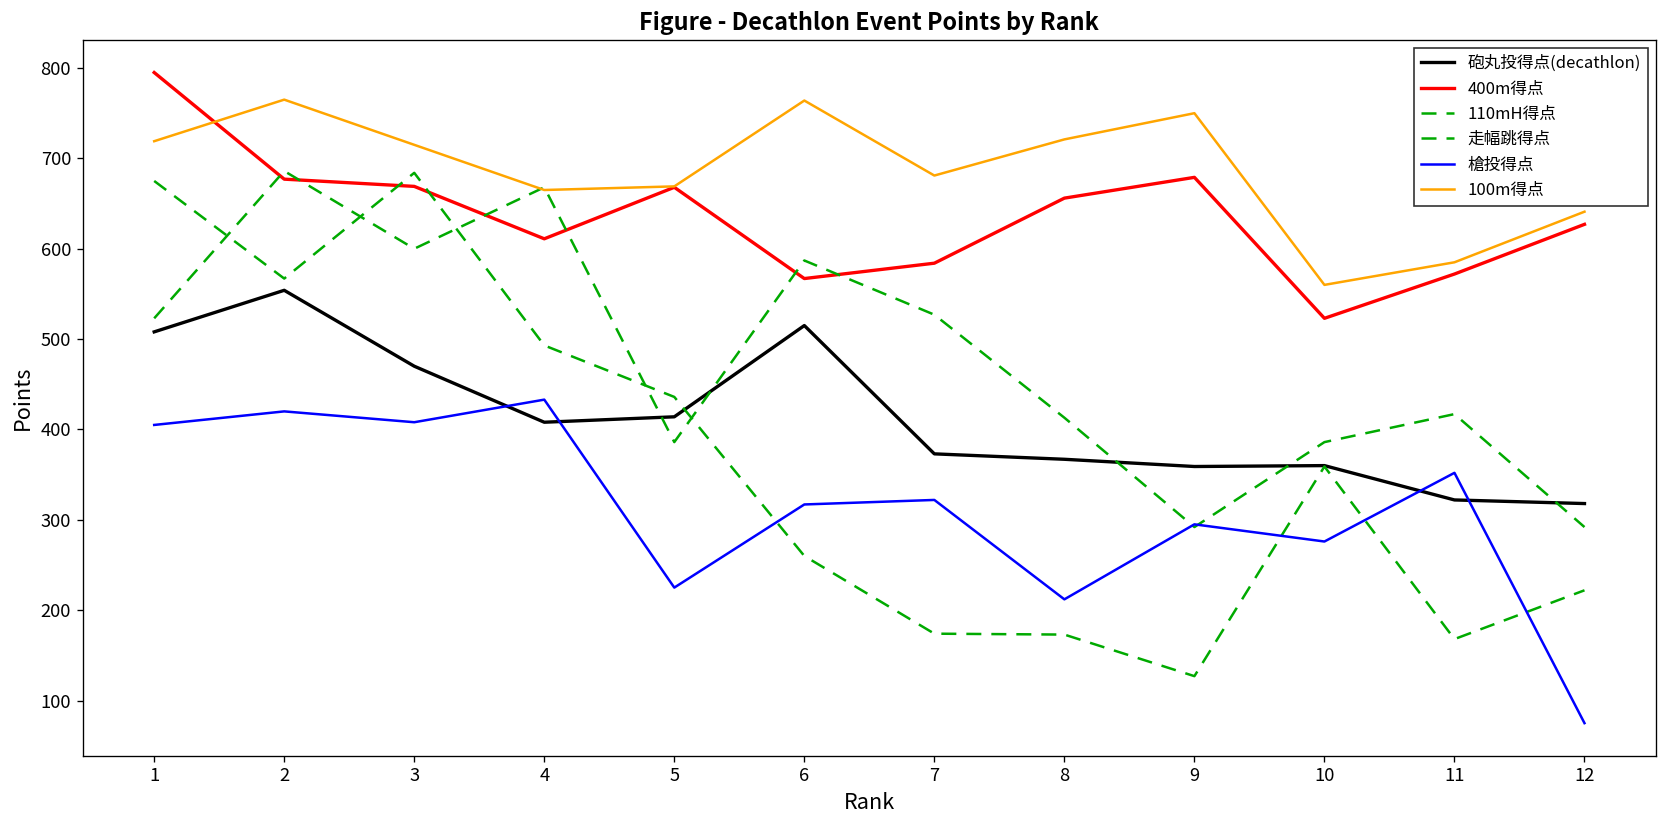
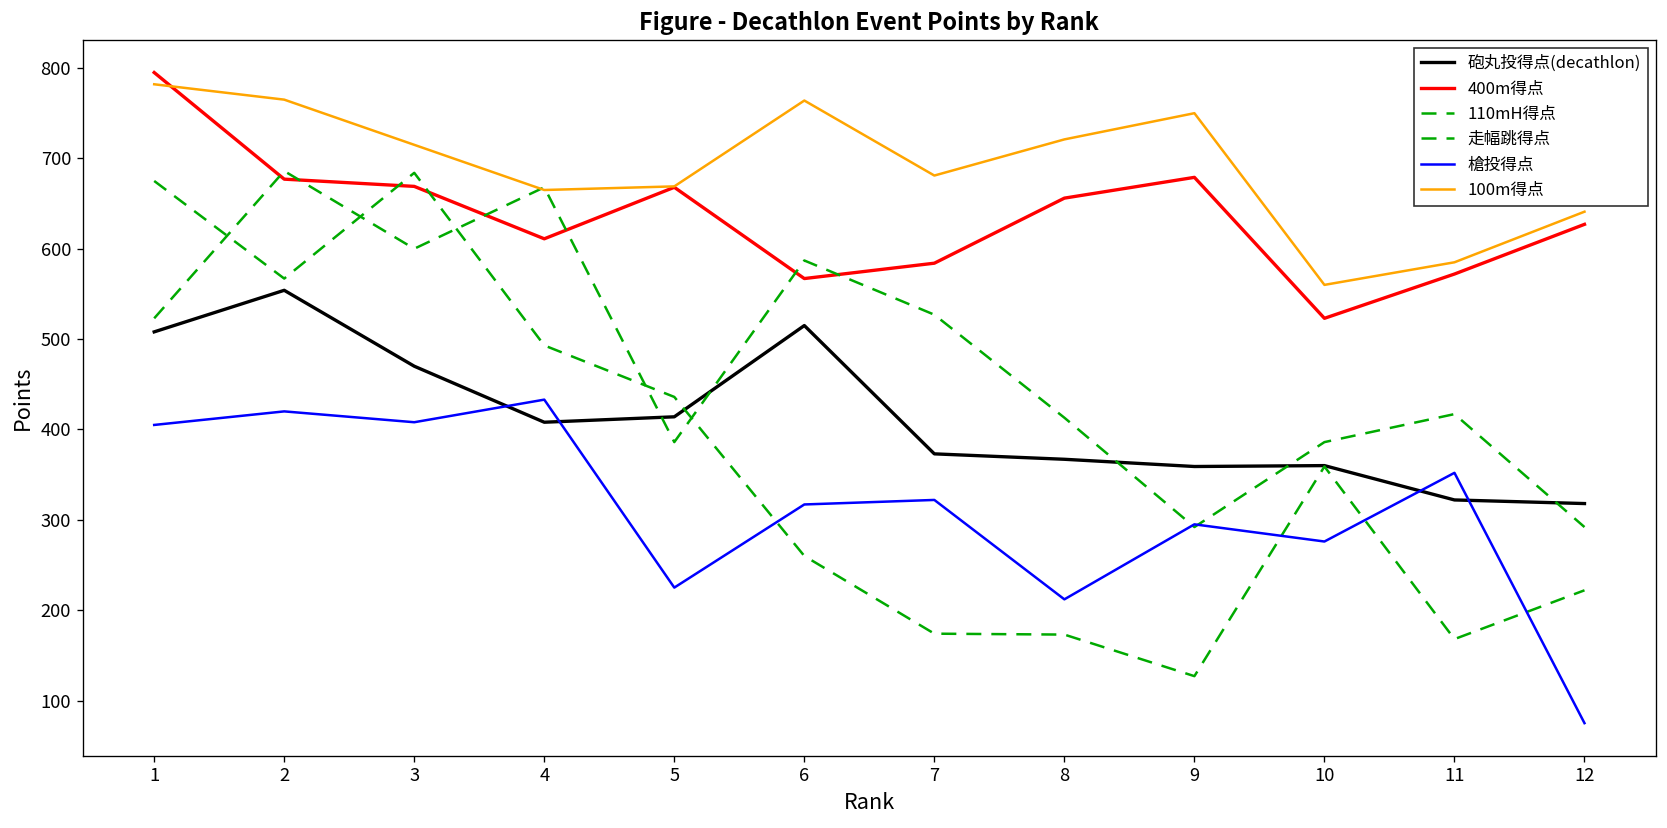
  {
    "砲丸投得点(decathlon)": {
      "1": 510,
      "2": 550,
      "3": 470,
      "4": 410,
      "5": 410,
      "6": 520,
      "7": 370,
      "8": 370,
      "9": 360,
      "11": 320,
      "12": 320
    },
    "400m得点": {
      "1": 800,
      "2": 680,
      "3": 670,
      "4": 610,
      "6": 570,
      "7": 580,
      "8": 660,
      "9": 680,
      "10": 520,
      "11": 570,
      "12": 630
    },
    "槍投得点": {
      "1": 410,
      "2": 420,
      "3": 410,
      "4": 430,
      "5": 230,
      "6": 320,
      "7": 320,
      "8": 210,
      "10": 280,
      "11": 350,
      "12": 80
    },
    "100m得点": {
-     "1": 720,
+     "1": 780,
      "2": 770,
      "3": 720,
      "6": 760,
      "7": 680,
      "8": 720,
      "9": 750,
      "10": 560,
      "11": 590,
      "12": 640
    }
  }
